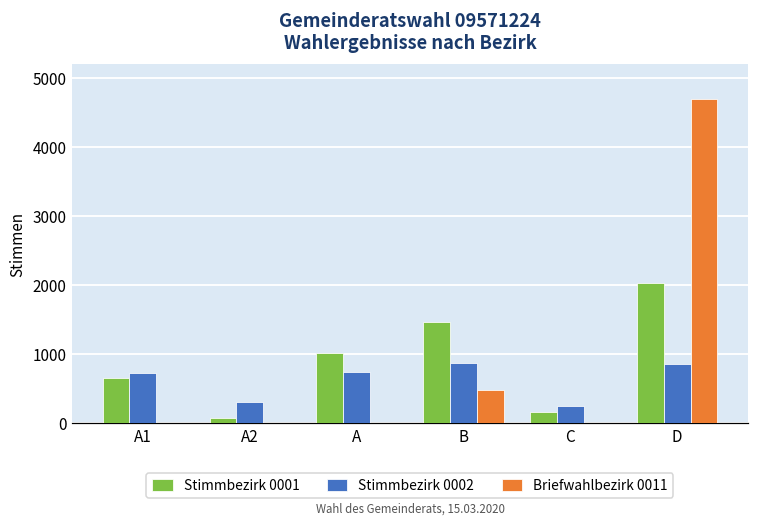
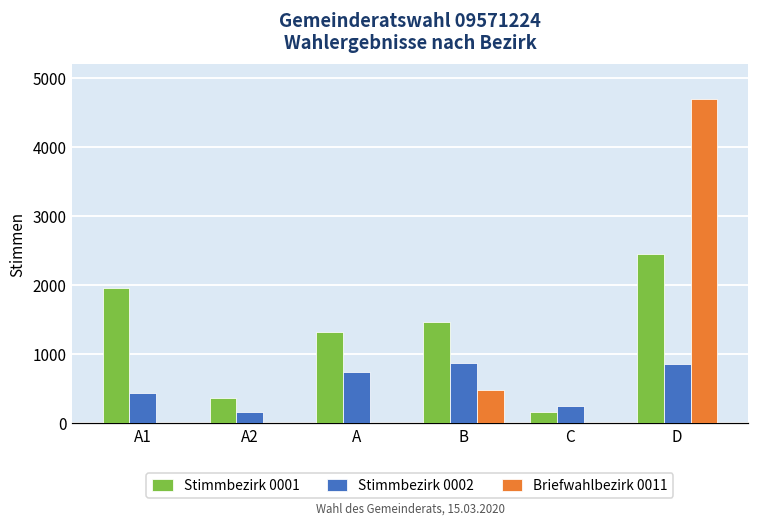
  {
    "Stimmbezirk 0001": {
-     "A1": 700,
-     "A2": 100,
-     "A": 1000,
+     "A1": 2000,
+     "A2": 400,
+     "A": 1300,
      "B": 1500,
      "C": 200,
-     "D": 2000
+     "D": 2400
    },
    "Stimmbezirk 0002": {
-     "A1": 700,
-     "A2": 300,
+     "A1": 400,
+     "A2": 200,
      "A": 700,
      "B": 900,
      "C": 200,
      "D": 800
    },
    "Briefwahlbezirk 0011": {
      "A1": 0,
      "A2": 0,
      "A": 0,
      "B": 500,
      "C": 0,
      "D": 4700
    }
  }
